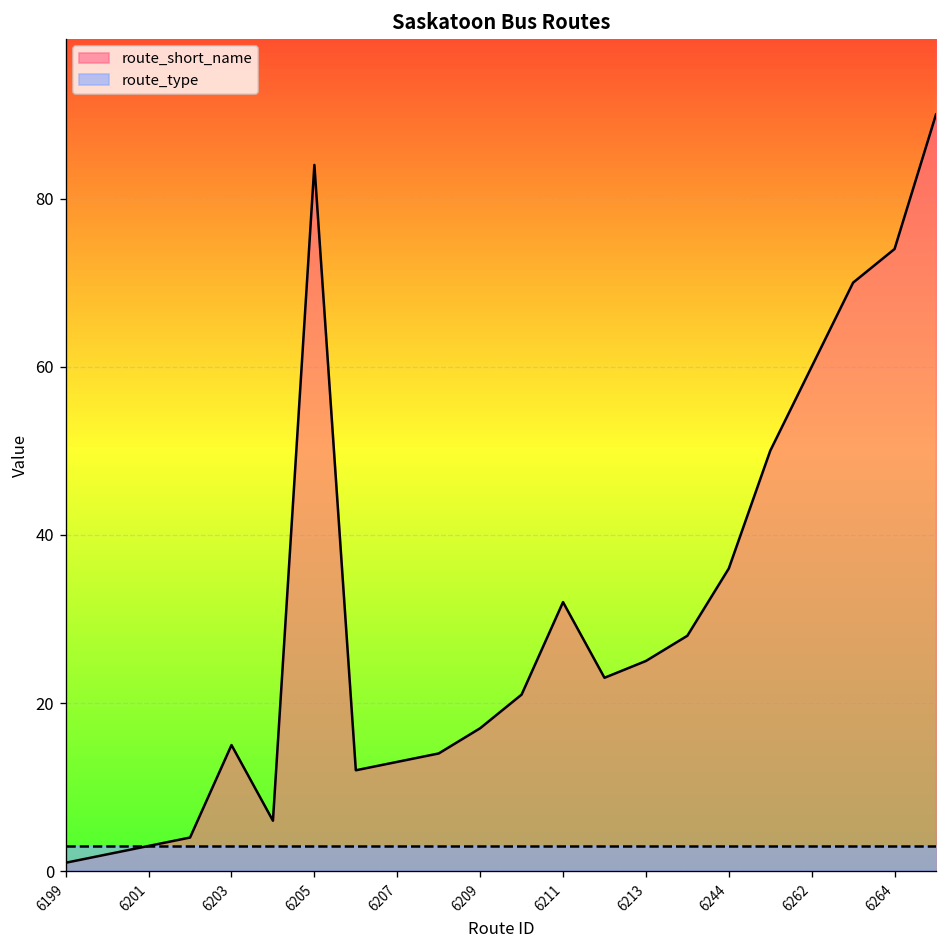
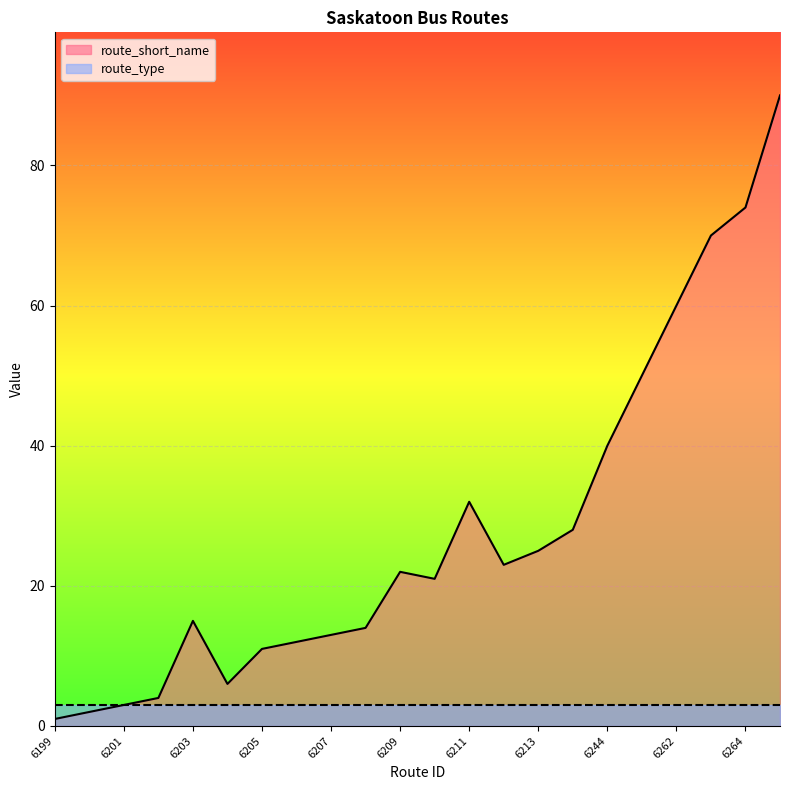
  {
    "route_short_name": {
      "6199": 1,
      "6203": 15,
-     "6205": 84,
+     "6205": 11,
      "6207": 13,
-     "6209": 17,
+     "6209": 22,
      "6211": 32,
      "6213": 25,
-     "6244": 36,
+     "6244": 40,
      "6262": 60,
      "6264": 74
    },
    "route_type": {
      "6199": 3,
      "6203": 3,
      "6205": 3,
      "6207": 3,
      "6209": 3,
      "6211": 3,
      "6213": 3,
      "6244": 3,
      "6262": 3,
      "6264": 3
    }
  }
